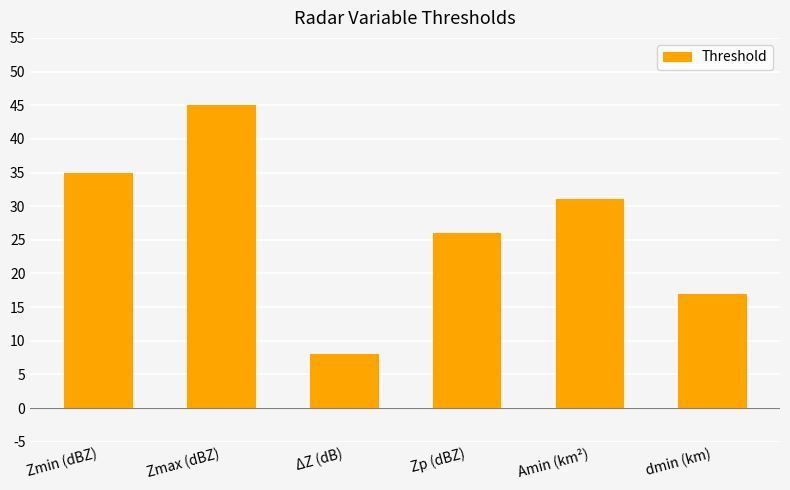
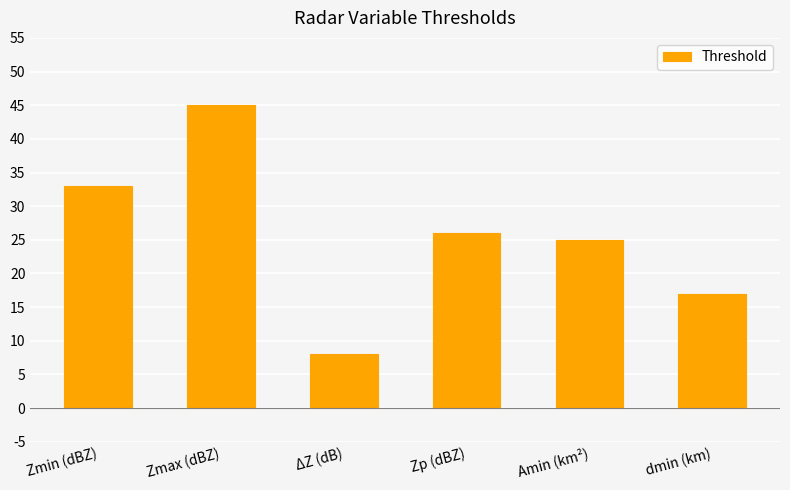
  {
-   "Zmin (dBZ)": 35,
+   "Zmin (dBZ)": 33,
    "Zmax (dBZ)": 45,
    "ΔZ (dB)": 8,
    "Zp (dBZ)": 26,
-   "Amin (km²)": 31,
+   "Amin (km²)": 25,
    "dmin (km)": 17
  }
